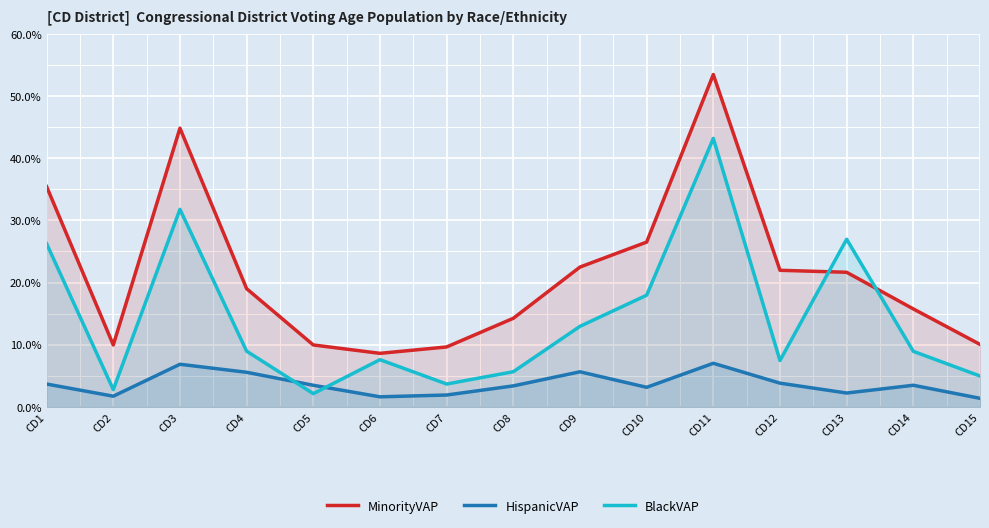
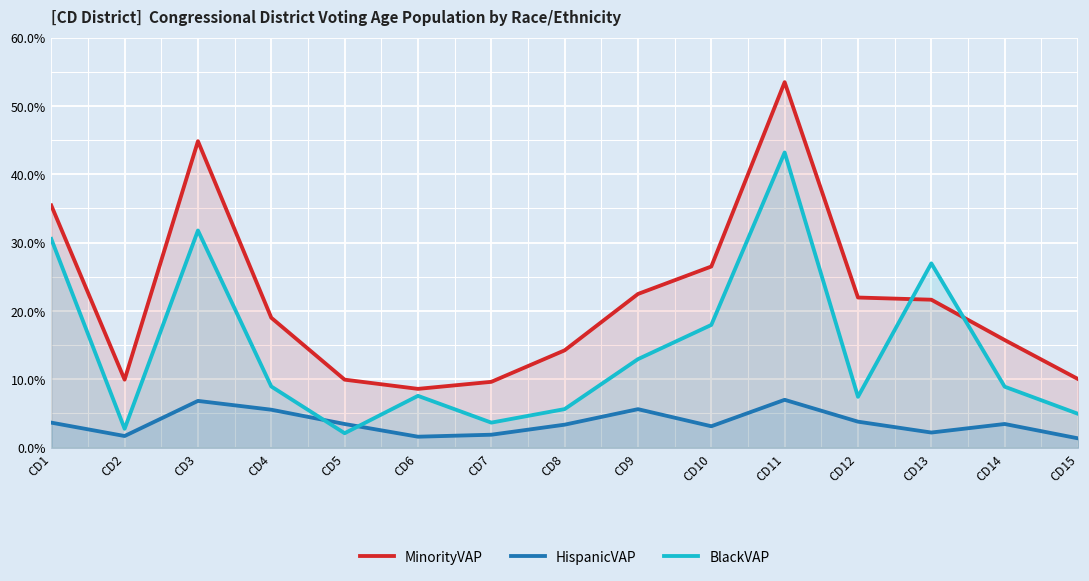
  {
    "MinorityVAP": {
      "CD1": "35%",
      "CD2": "10%",
      "CD3": "45%",
      "CD4": "19%",
      "CD5": "10%",
      "CD6": "9%",
      "CD7": "10%",
      "CD8": "14%",
      "CD9": "22%",
      "CD10": "27%",
      "CD11": "53%",
      "CD12": "22%",
      "CD13": "22%",
      "CD14": "16%",
      "CD15": "10%"
    },
    "HispanicVAP": {
      "CD1": "4%",
      "CD2": "2%",
      "CD3": "7%",
      "CD4": "6%",
      "CD5": "3%",
      "CD6": "2%",
      "CD7": "2%",
      "CD8": "3%",
      "CD9": "6%",
      "CD10": "3%",
      "CD11": "7%",
      "CD12": "4%",
      "CD13": "2%",
      "CD14": "3%",
      "CD15": "1%"
    },
    "BlackVAP": {
-     "CD1": "26%",
+     "CD1": "31%",
      "CD2": "3%",
      "CD3": "32%",
      "CD4": "9%",
      "CD5": "2%",
      "CD6": "8%",
      "CD7": "4%",
      "CD8": "6%",
      "CD9": "13%",
      "CD10": "18%",
      "CD11": "43%",
      "CD12": "7%",
      "CD13": "27%",
      "CD14": "9%",
      "CD15": "5%"
    }
  }
